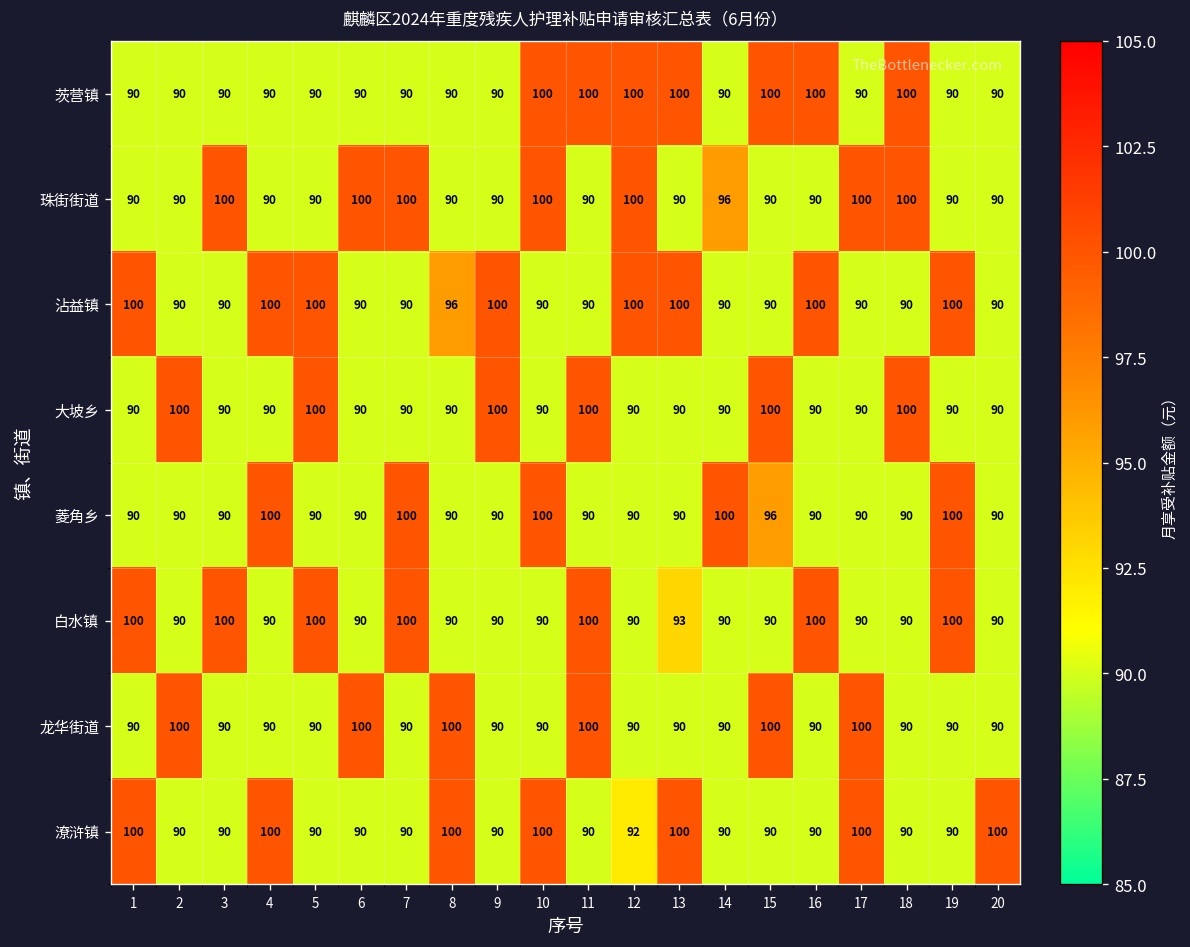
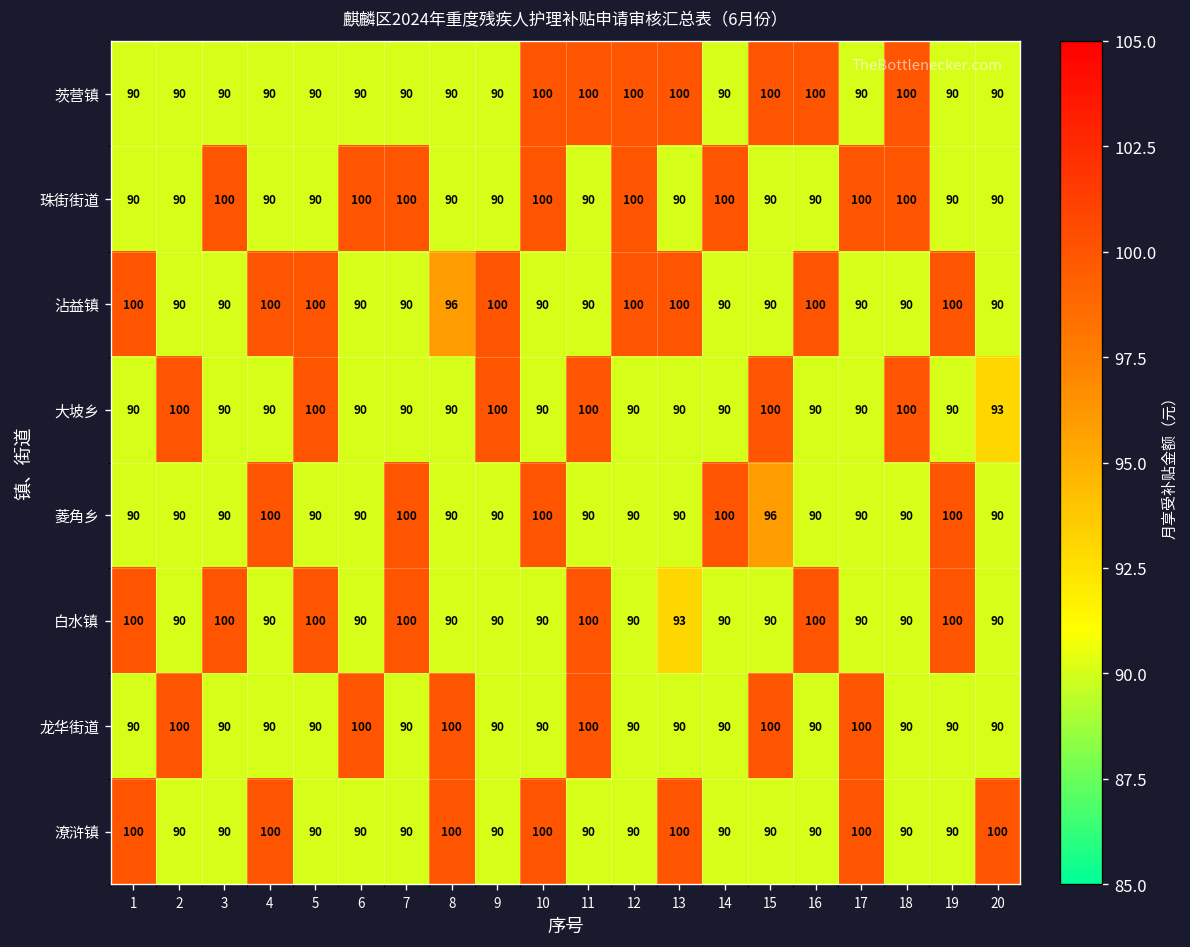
  {
    "茨营镇": {
      "1": 90,
      "2": 90,
      "3": 90,
      "4": 90,
      "5": 90,
      "6": 90,
      "7": 90,
      "8": 90,
      "9": 90,
      "10": 100,
      "11": 100,
      "12": 100,
      "13": 100,
      "14": 90,
      "15": 100,
      "16": 100,
      "17": 90,
      "19": 90,
      "20": 90
    },
    "珠街街道": {
      "1": 90,
      "2": 90,
      "3": 100,
      "4": 90,
      "5": 90,
      "6": 100,
      "7": 100,
      "8": 90,
      "9": 90,
      "10": 100,
      "11": 90,
      "12": 100,
      "13": 90,
-     "14": 96,
+     "14": 100,
      "15": 90,
      "16": 90,
      "17": 100,
      "18": 100,
      "19": 90,
      "20": 90
    },
    "沾益镇": {
      "1": 100,
      "2": 90,
      "3": 90,
      "4": 100,
      "5": 100,
      "6": 90,
      "7": 90,
      "8": 96,
      "9": 100,
      "10": 90,
      "11": 90,
      "12": 100,
      "13": 100,
      "14": 90,
      "15": 90,
      "16": 100,
      "17": 90,
      "18": 90,
      "19": 100,
      "20": 90
    },
    "大坡乡": {
      "1": 90,
      "2": 100,
      "3": 90,
      "4": 90,
      "5": 100,
      "6": 90,
      "7": 90,
      "8": 90,
      "9": 100,
      "10": 90,
      "11": 100,
      "12": 90,
      "13": 90,
      "14": 90,
      "15": 100,
      "16": 90,
      "17": 90,
      "18": 100,
      "19": 90,
-     "20": 90
+     "20": 93
    },
    "菱角乡": {
      "1": 90,
      "2": 90,
      "3": 90,
      "4": 100,
      "5": 90,
      "6": 90,
      "7": 100,
      "8": 90,
      "9": 90,
      "10": 100,
      "11": 90,
      "12": 90,
      "13": 90,
      "14": 100,
      "15": 96,
      "16": 90,
      "17": 90,
      "18": 90,
      "19": 100,
      "20": 90
    },
    "白水镇": {
      "1": 100,
      "2": 90,
      "3": 100,
      "4": 90,
      "5": 100,
      "6": 90,
      "7": 100,
      "8": 90,
      "9": 90,
      "10": 90,
      "11": 100,
      "12": 90,
      "13": 93,
      "14": 90,
      "15": 90,
      "16": 100,
      "17": 90,
      "18": 90,
      "19": 100,
      "20": 90
    },
    "龙华街道": {
      "1": 90,
      "2": 100,
      "3": 90,
      "4": 90,
      "5": 90,
      "6": 100,
      "7": 90,
      "8": 100,
      "9": 90,
      "10": 90,
      "11": 100,
      "12": 90,
      "13": 90,
      "14": 90,
      "15": 100,
      "16": 90,
      "17": 100,
      "18": 90,
      "19": 90,
      "20": 90
    },
    "潦浒镇": {
      "1": 100,
      "2": 90,
      "3": 90,
      "4": 100,
      "5": 90,
      "6": 90,
      "7": 90,
      "8": 100,
      "9": 90,
      "10": 100,
      "11": 90,
-     "12": 92,
+     "12": 90,
      "13": 100,
      "14": 90,
      "15": 90,
      "16": 90,
      "17": 100,
      "18": 90,
      "19": 90,
      "20": 100
    }
  }
